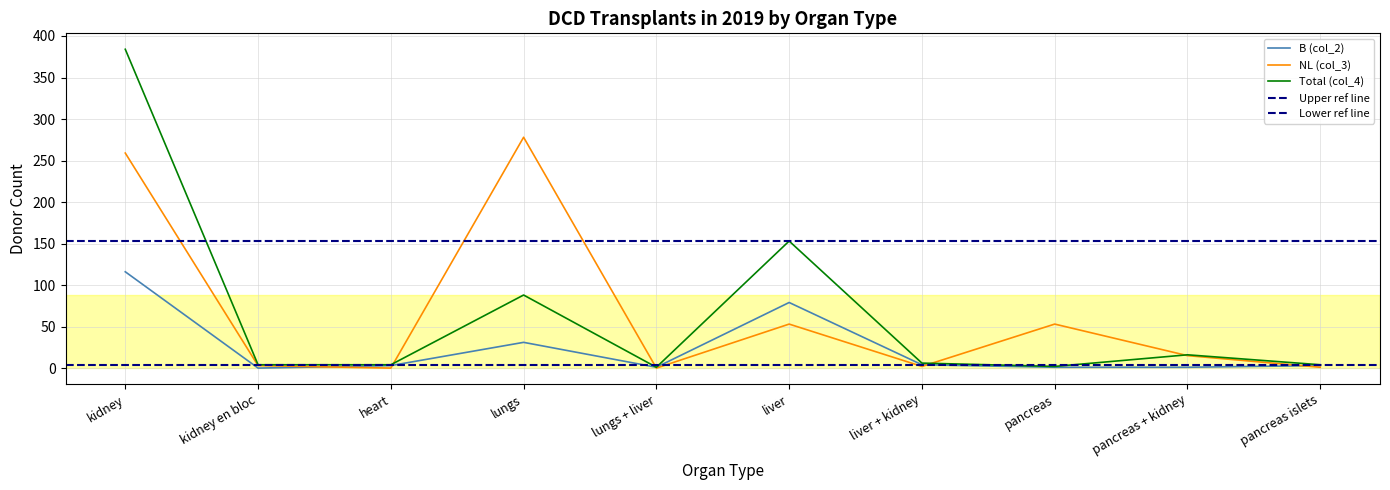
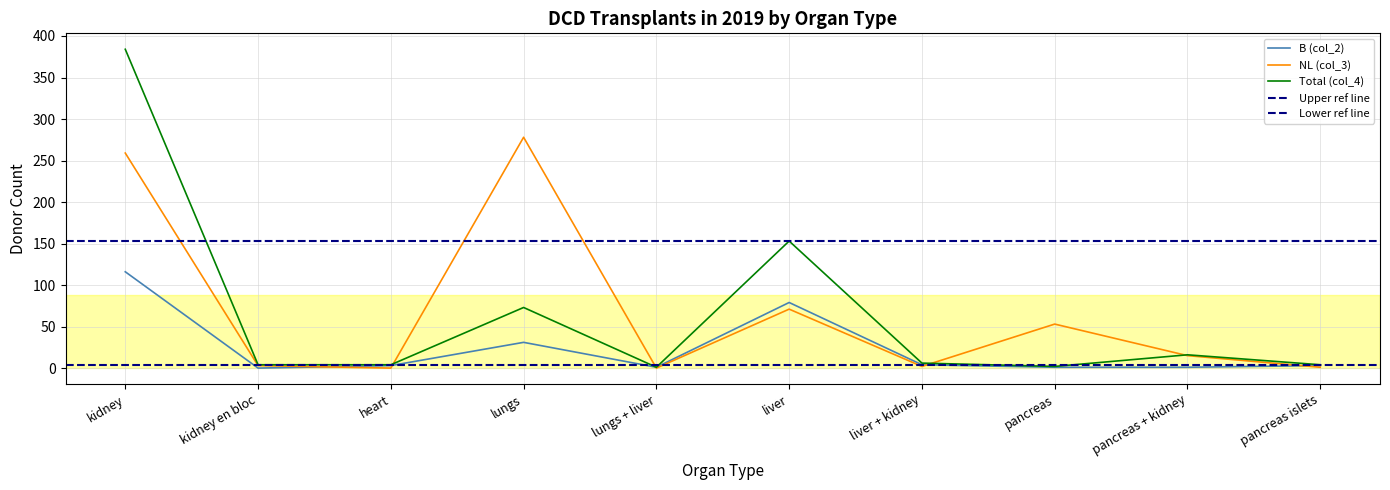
  {
    "B (col_2)": {
      "kidney": 120,
      "lungs": 30,
      "liver": 80,
      "pancreas + kidney": 0
    },
    "NL (col_3)": {
      "kidney": 260,
      "lungs": 280,
-     "liver": 50,
+     "liver": 70,
      "pancreas": 50
    },
    "Total (col_4)": {
      "kidney": 380,
-     "lungs": 90,
+     "lungs": 70,
      "liver": 150
    }
  }
